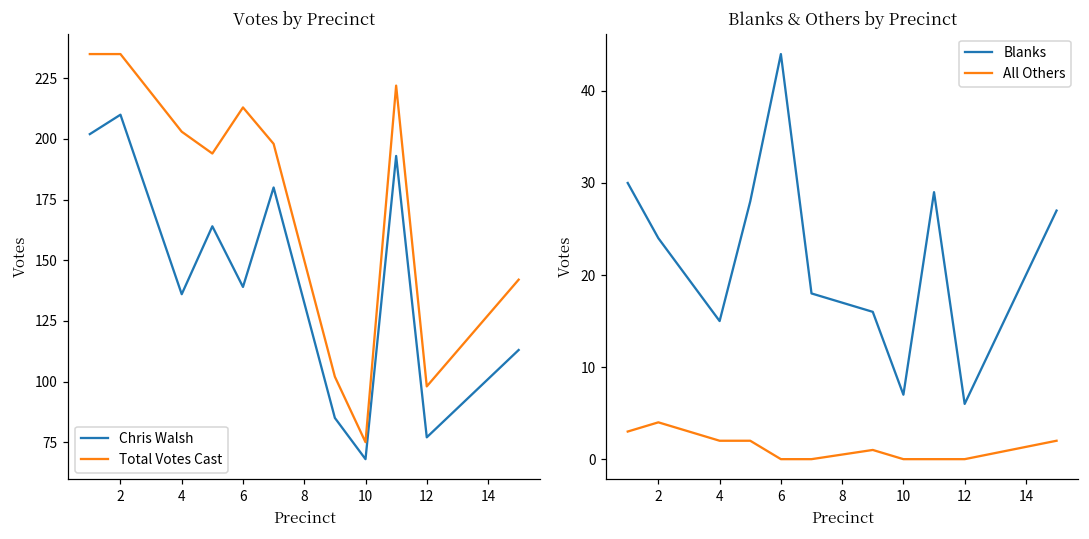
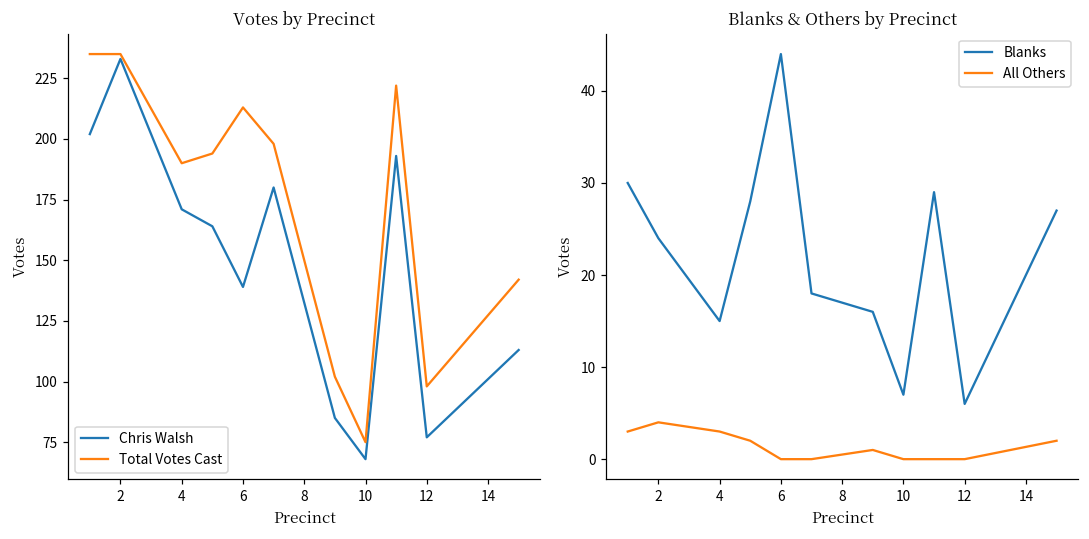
  {
    "Votes by Precinct": {
      "Chris Walsh": {
-       "2": 210,
-       "4": 136,
+       "2": 233,
+       "4": 171,
        "6": 139,
        "10": 68,
        "12": 77
      },
      "Total Votes Cast": {
        "2": 235,
-       "4": 203,
+       "4": 190,
        "6": 213,
        "10": 75,
        "12": 98
      }
    },
    "Blanks & Others by Precinct": {
      "Blanks": {
        "2": 24,
        "4": 15,
        "6": 44,
        "10": 7,
        "12": 6
      },
      "All Others": {
        "2": 4,
-       "4": 2,
+       "4": 3,
        "6": 0,
        "10": 0,
        "12": 0
      }
    }
  }
